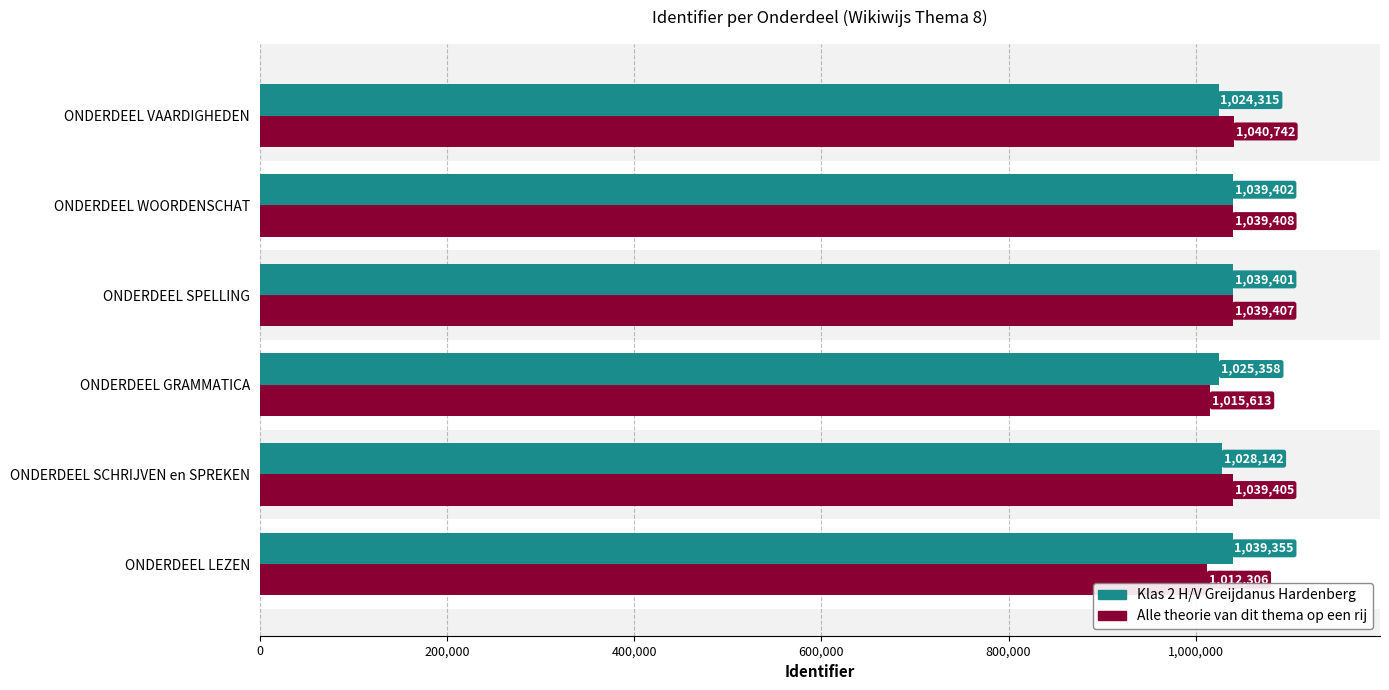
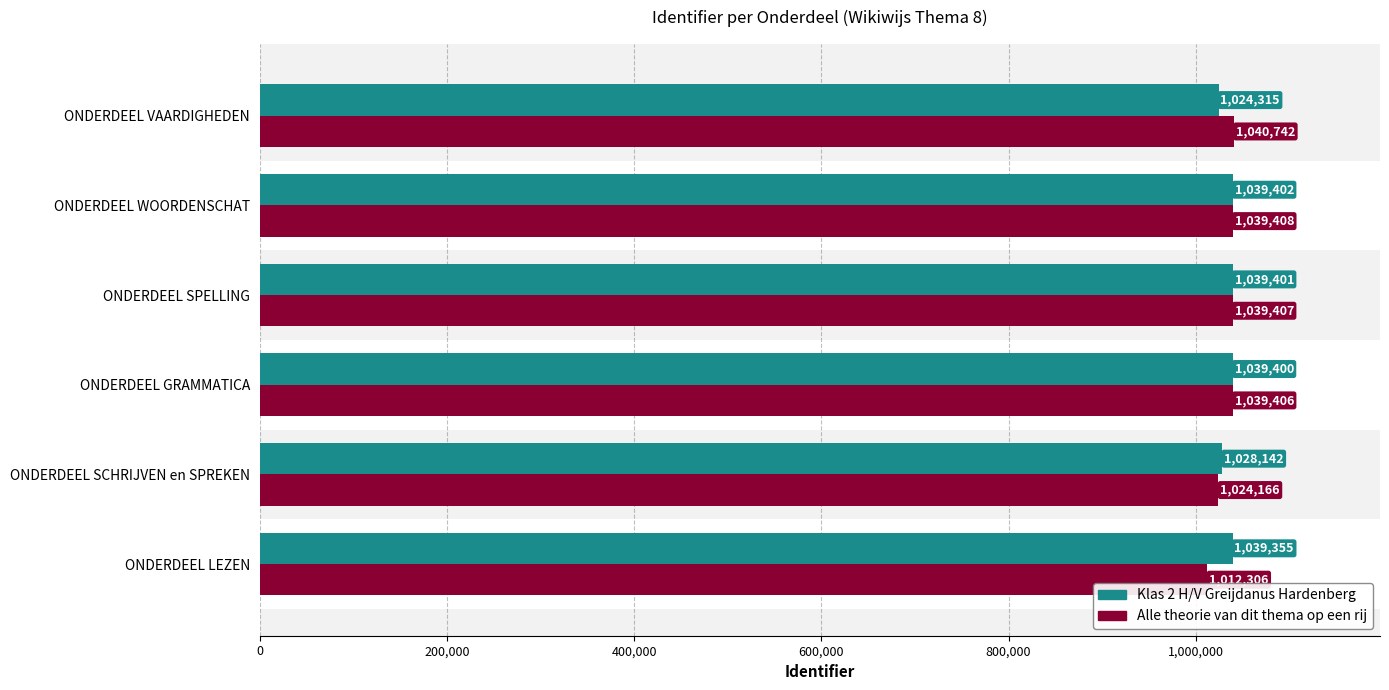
  {
    "Klas 2 H/V Greijdanus Hardenberg": {
-     "ONDERDEEL GRAMMATICA": "1,025,358"
+     "ONDERDEEL GRAMMATICA": "1,039,400"
    },
    "Alle theorie van dit thema op een rij": {
-     "ONDERDEEL GRAMMATICA": "1,015,613",
-     "ONDERDEEL SCHRIJVEN en SPREKEN": "1,039,405"
+     "ONDERDEEL GRAMMATICA": "1,039,406",
+     "ONDERDEEL SCHRIJVEN en SPREKEN": "1,024,166"
    }
  }
